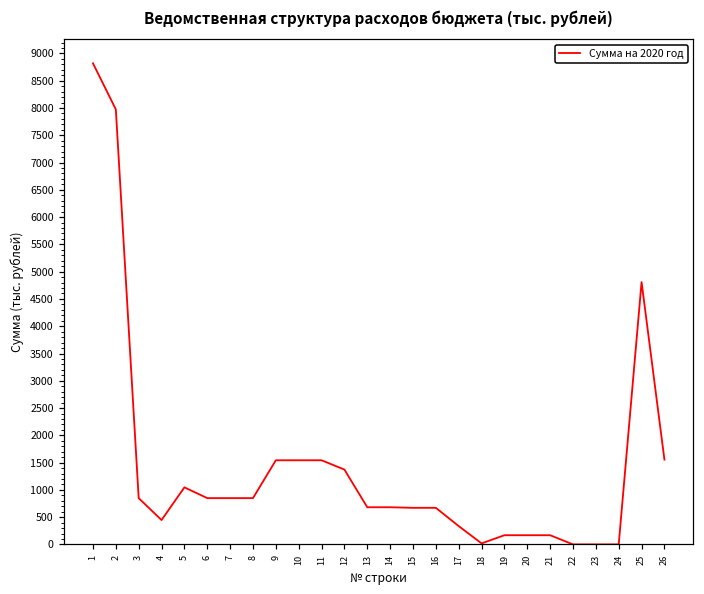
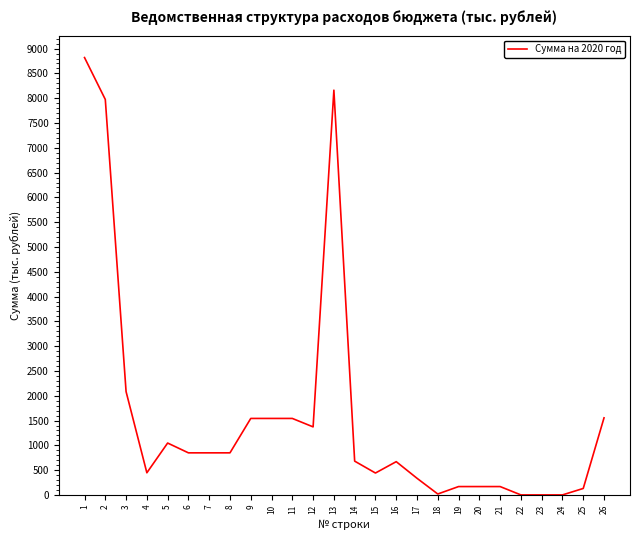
  {
    "1": 8800,
    "2": 8000,
-   "3": 800,
+   "3": 2100,
    "4": 400,
    "5": 1000,
    "6": 800,
    "7": 800,
    "8": 800,
    "9": 1500,
    "10": 1500,
    "11": 1500,
    "12": 1400,
-   "13": 700,
+   "13": 8200,
    "14": 700,
-   "15": 700,
+   "15": 400,
    "16": 700,
    "17": 300,
    "18": 0,
    "19": 200,
    "20": 200,
    "21": 200,
    "22": 0,
    "23": 0,
    "24": 0,
-   "25": 4800,
+   "25": 100,
    "26": 1600
  }
